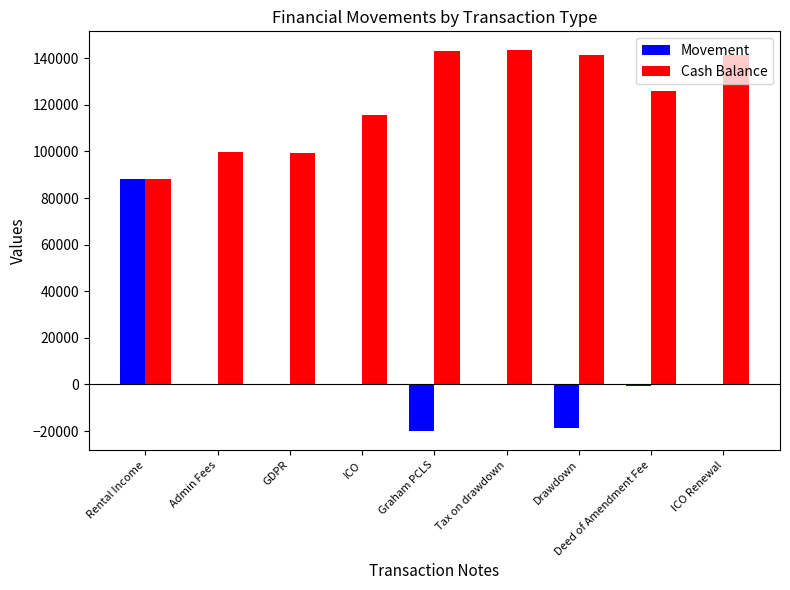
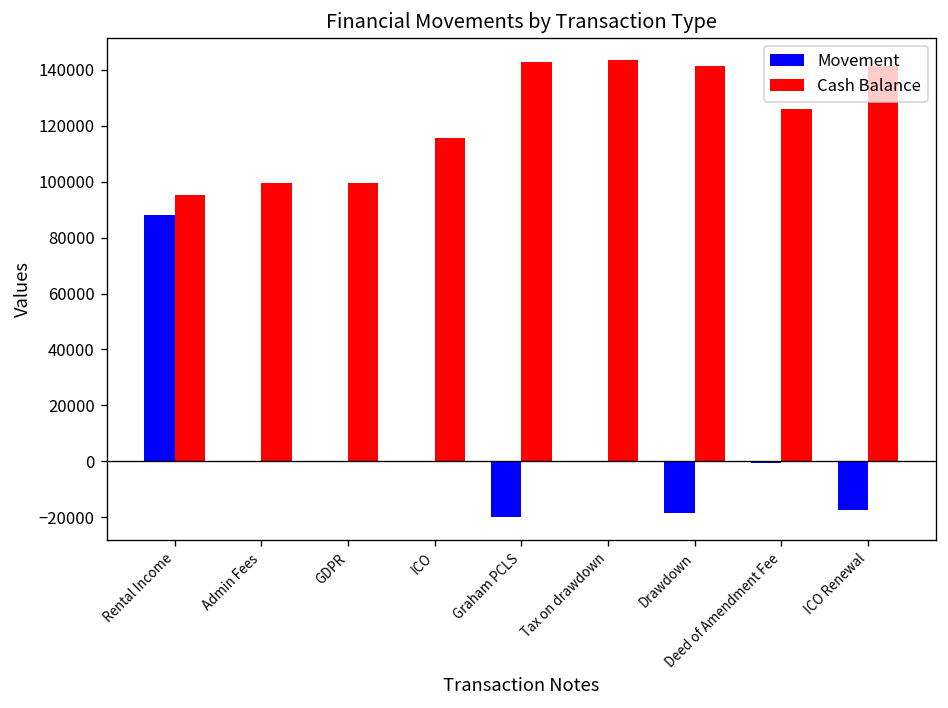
  {
    "Movement": {
      "Rental Income": 88000,
      "Graham PCLS": -20000,
      "Drawdown": -18000,
-     "ICO Renewal": 0
+     "ICO Renewal": -17000
    },
    "Cash Balance": {
-     "Rental Income": 88000,
+     "Rental Income": 95000,
      "Admin Fees": 100000,
      "GDPR": 99000,
      "ICO": 115000,
      "Graham PCLS": 143000,
      "Tax on drawdown": 143000,
      "Drawdown": 141000,
      "Deed of Amendment Fee": 126000
    }
  }
